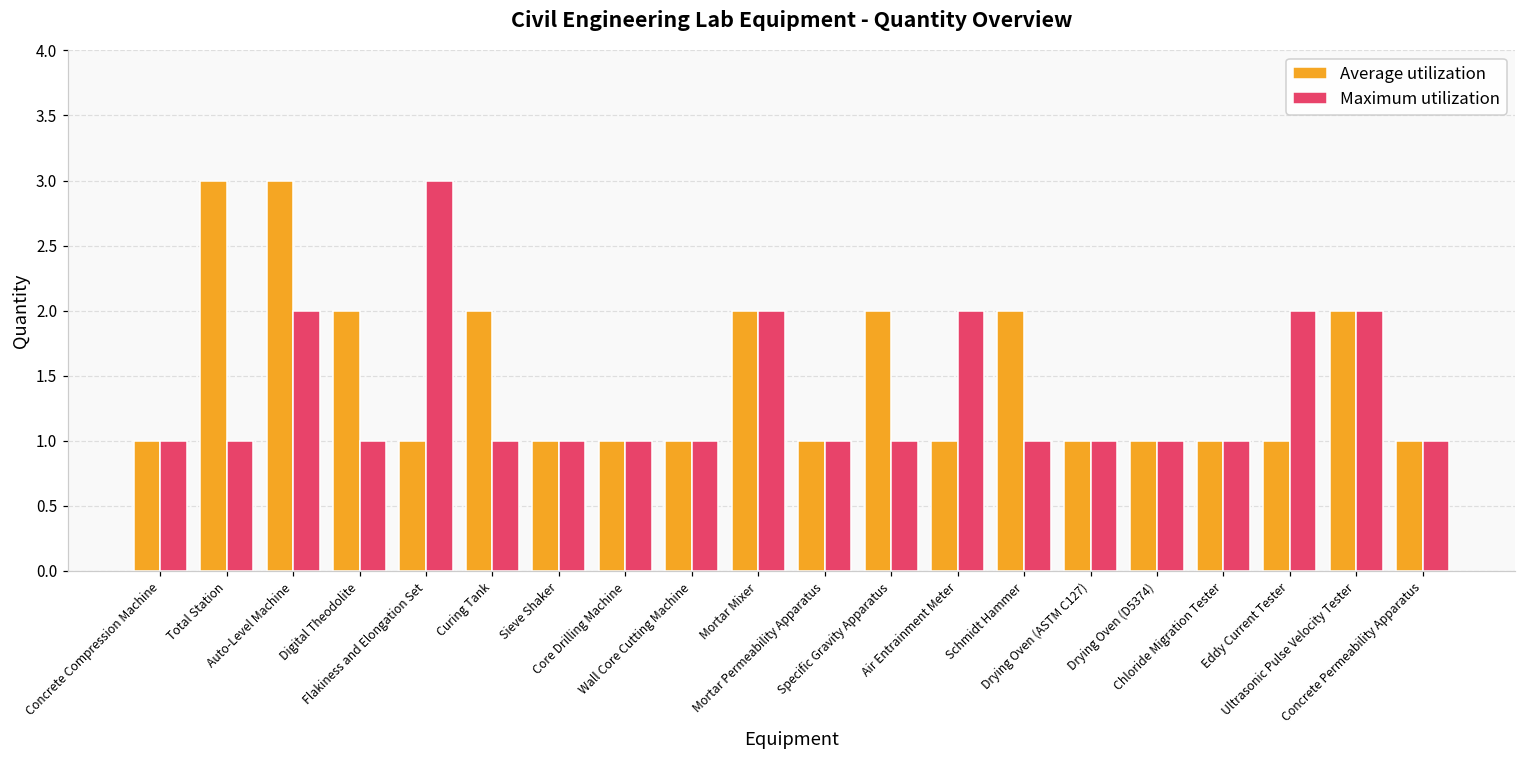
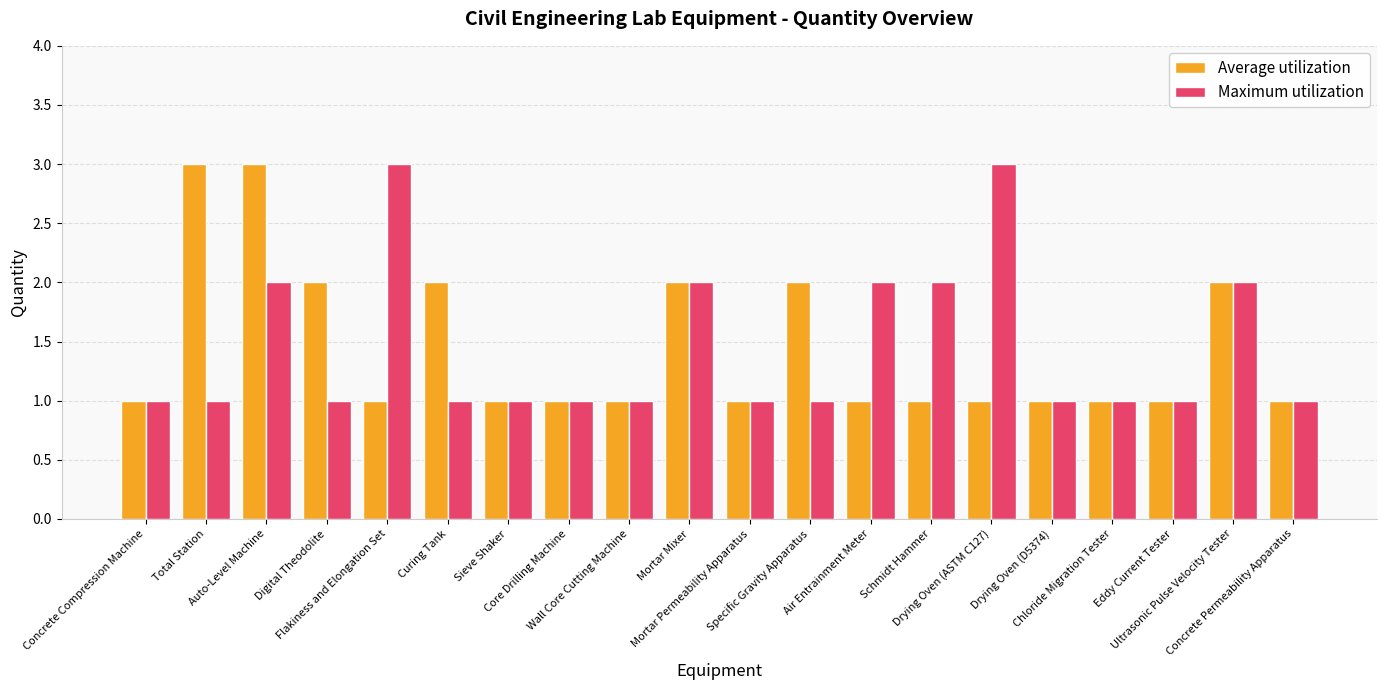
  {
    "Average utilization": {
      "Concrete Compression Machine": 1,
      "Total Station": 3,
      "Auto-Level Machine": 3,
      "Digital Theodolite": 2,
      "Flakiness and Elongation Set": 1,
      "Curing Tank": 2,
      "Sieve Shaker": 1,
      "Core Drilling Machine": 1,
      "Wall Core Cutting Machine": 1,
      "Mortar Mixer": 2,
      "Mortar Permeability Apparatus": 1,
      "Specific Gravity Apparatus": 2,
      "Air Entrainment Meter": 1,
-     "Schmidt Hammer": 2,
+     "Schmidt Hammer": 1,
      "Drying Oven (ASTM C127)": 1,
      "Drying Oven (D5374)": 1,
      "Chloride Migration Tester": 1,
      "Eddy Current Tester": 1,
      "Ultrasonic Pulse Velocity Tester": 2,
      "Concrete Permeability Apparatus": 1
    },
    "Maximum utilization": {
      "Concrete Compression Machine": 1,
      "Total Station": 1,
      "Auto-Level Machine": 2,
      "Digital Theodolite": 1,
      "Flakiness and Elongation Set": 3,
      "Curing Tank": 1,
      "Sieve Shaker": 1,
      "Core Drilling Machine": 1,
      "Wall Core Cutting Machine": 1,
      "Mortar Mixer": 2,
      "Mortar Permeability Apparatus": 1,
      "Specific Gravity Apparatus": 1,
      "Air Entrainment Meter": 2,
-     "Schmidt Hammer": 1,
-     "Drying Oven (ASTM C127)": 1,
+     "Schmidt Hammer": 2,
+     "Drying Oven (ASTM C127)": 3,
      "Drying Oven (D5374)": 1,
      "Chloride Migration Tester": 1,
-     "Eddy Current Tester": 2,
+     "Eddy Current Tester": 1,
      "Ultrasonic Pulse Velocity Tester": 2,
      "Concrete Permeability Apparatus": 1
    }
  }
